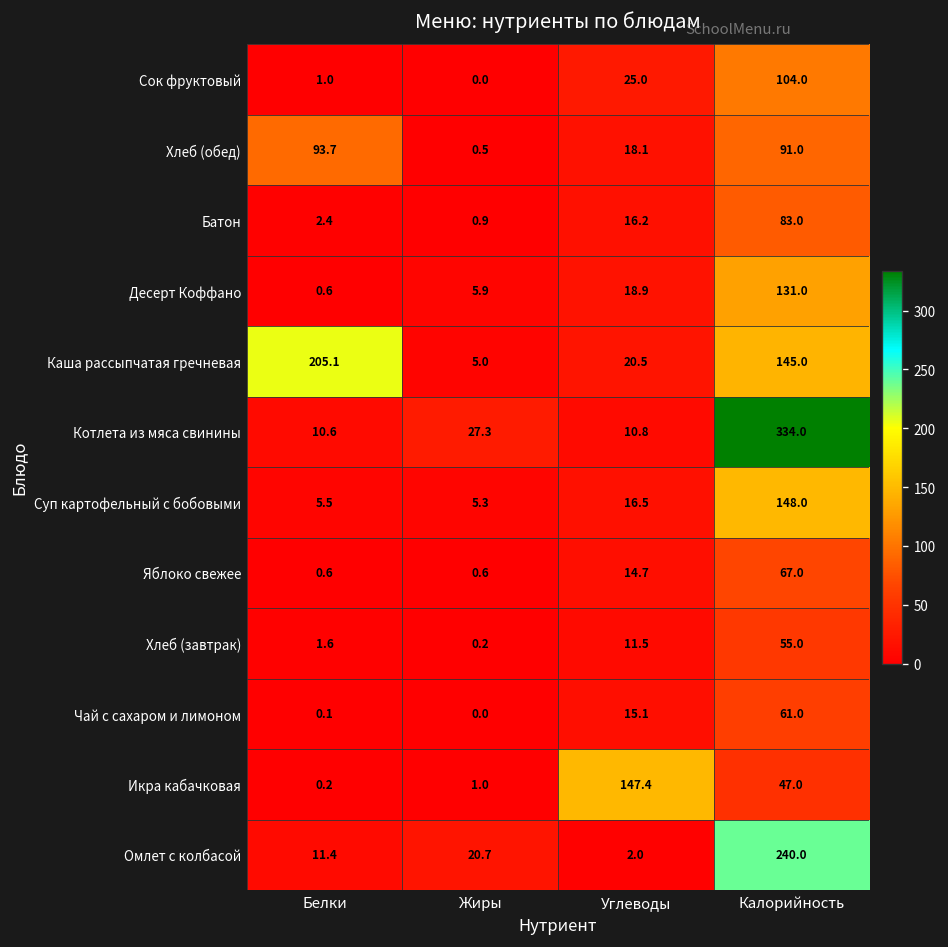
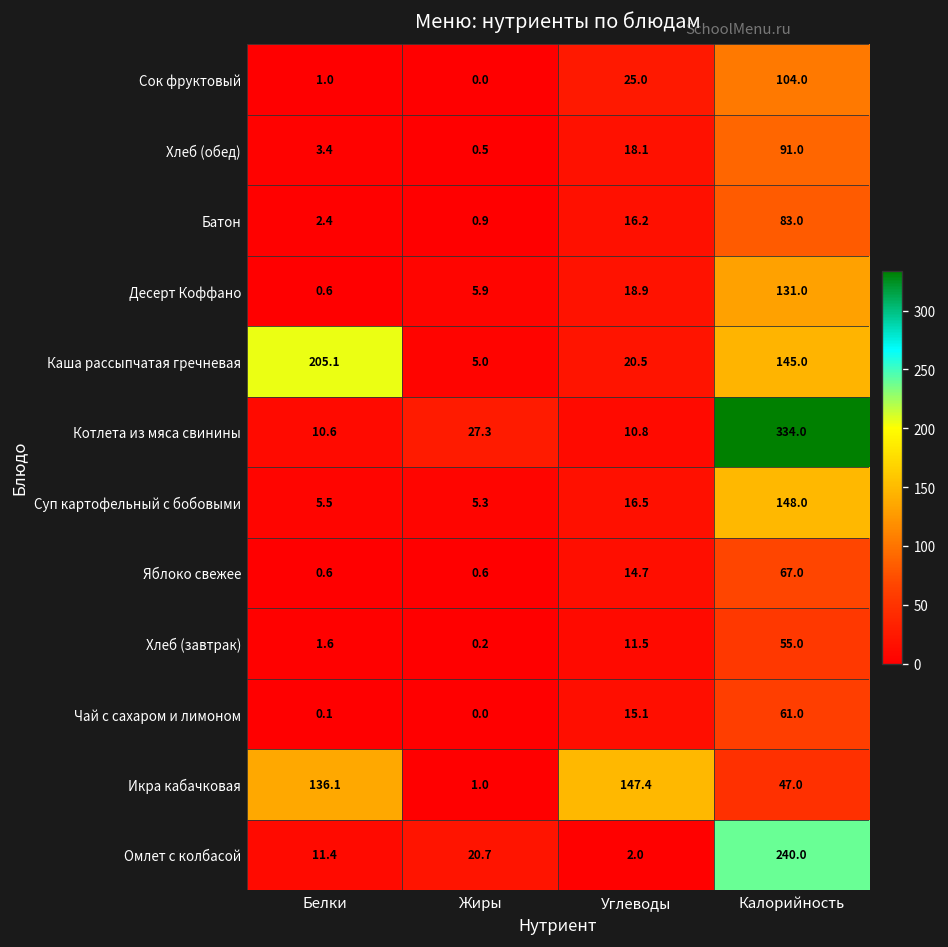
  {
    "Сок фруктовый": {
      "Белки": 1.0,
      "Жиры": 0.0,
      "Углеводы": 25.0,
      "Калорийность": 104.0
    },
    "Хлеб (обед)": {
-     "Белки": 93.7,
+     "Белки": 3.4,
      "Жиры": 0.5,
      "Углеводы": 18.1,
      "Калорийность": 91.0
    },
    "Батон": {
      "Белки": 2.4,
      "Жиры": 0.9,
      "Углеводы": 16.2,
      "Калорийность": 83.0
    },
    "Десерт Коффано": {
      "Белки": 0.6,
      "Жиры": 5.9,
      "Углеводы": 18.9,
      "Калорийность": 131.0
    },
    "Каша рассыпчатая гречневая": {
      "Белки": 205.1,
      "Жиры": 5.0,
      "Углеводы": 20.5,
      "Калорийность": 145.0
    },
    "Котлета из мяса свинины": {
      "Белки": 10.6,
      "Жиры": 27.3,
      "Углеводы": 10.8,
      "Калорийность": 334.0
    },
    "Суп картофельный с бобовыми": {
      "Белки": 5.5,
      "Жиры": 5.3,
      "Углеводы": 16.5,
      "Калорийность": 148.0
    },
    "Яблоко свежее": {
      "Белки": 0.6,
      "Жиры": 0.6,
      "Углеводы": 14.7,
      "Калорийность": 67.0
    },
    "Хлеб (завтрак)": {
      "Белки": 1.6,
      "Жиры": 0.2,
      "Углеводы": 11.5,
      "Калорийность": 55.0
    },
    "Чай с сахаром и лимоном": {
      "Белки": 0.1,
      "Жиры": 0.0,
      "Углеводы": 15.1,
      "Калорийность": 61.0
    },
    "Икра кабачковая": {
-     "Белки": 0.2,
+     "Белки": 136.1,
      "Жиры": 1.0,
      "Углеводы": 147.4,
      "Калорийность": 47.0
    },
    "Омлет с колбасой": {
      "Белки": 11.4,
      "Жиры": 20.7,
      "Углеводы": 2.0,
      "Калорийность": 240.0
    }
  }
